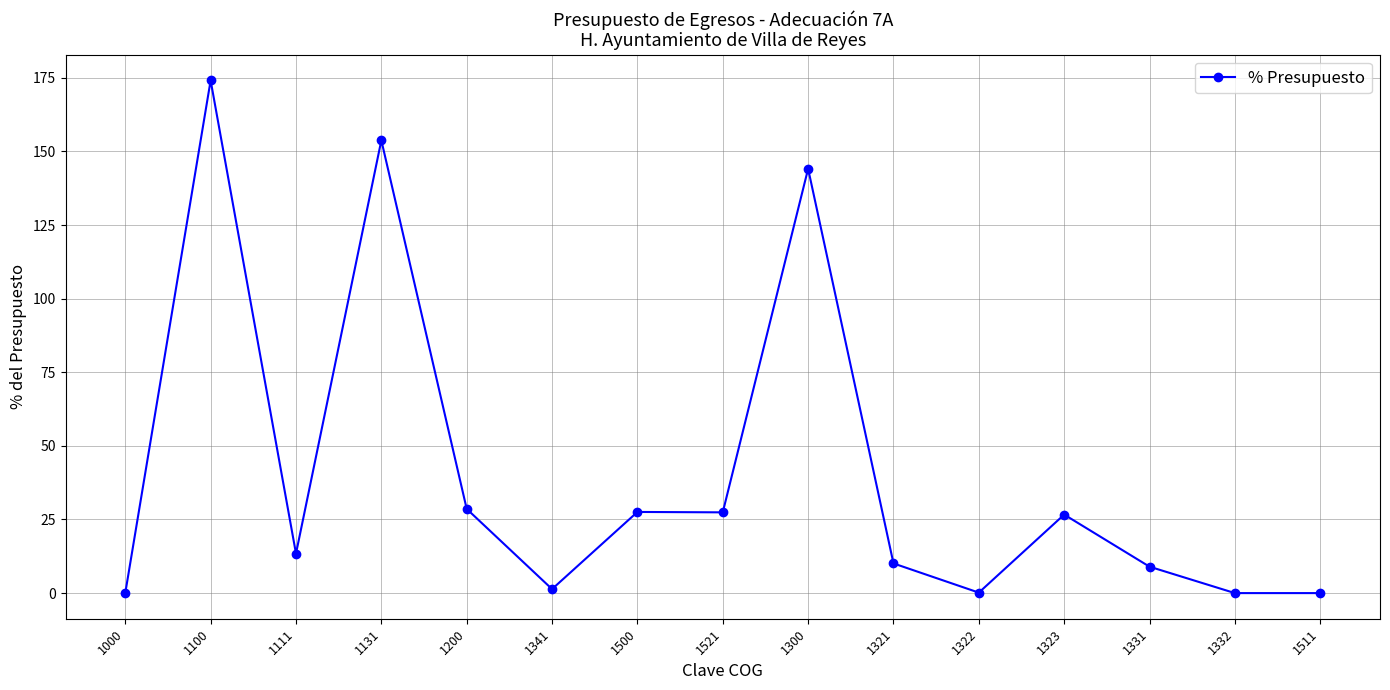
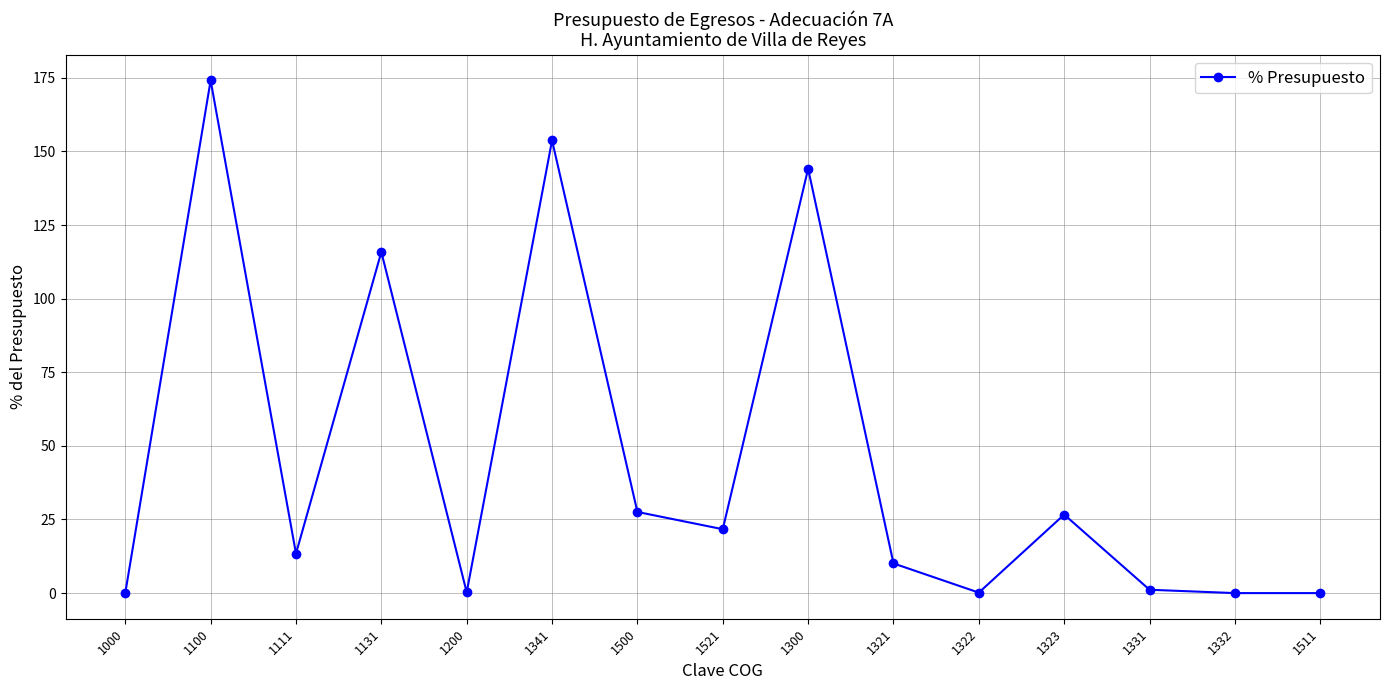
  {
    "1000": 0,
    "1100": 174,
    "1111": 13,
-   "1131": 154,
-   "1200": 29,
-   "1341": 1,
+   "1131": 116,
+   "1200": 0,
+   "1341": 154,
    "1500": 28,
-   "1521": 27,
+   "1521": 22,
    "1300": 144,
    "1321": 10,
    "1322": 0,
    "1323": 27,
-   "1331": 9,
+   "1331": 1,
    "1332": 0,
    "1511": 0
  }
